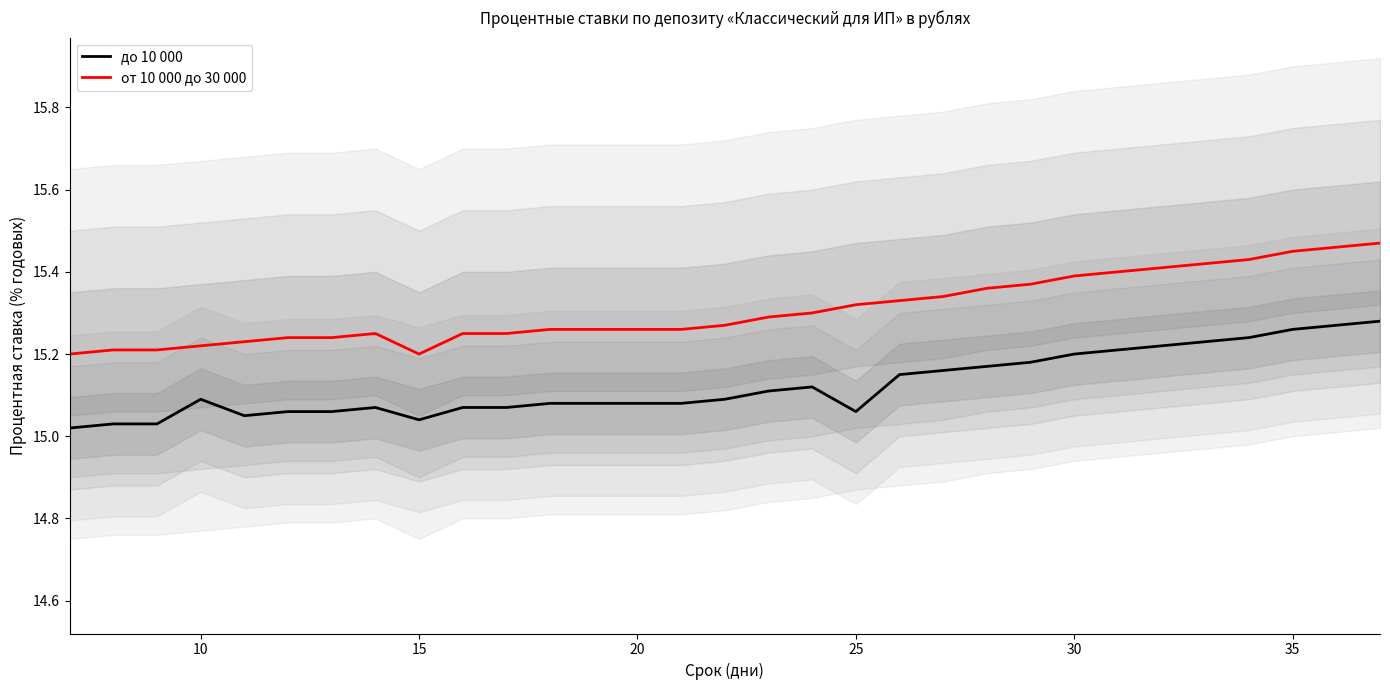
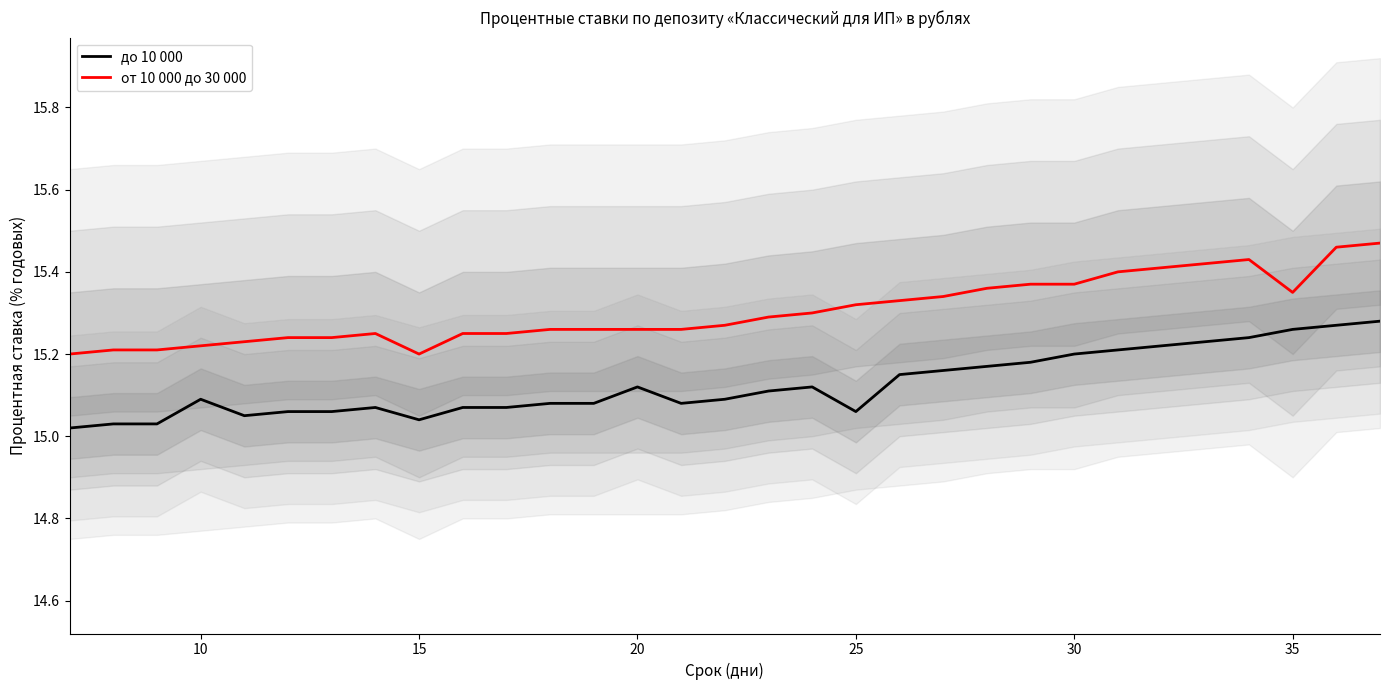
  {
    "до 10 000": {
      "10": 15.09,
      "15": 15.04,
-     "20": 15.08,
+     "20": 15.12,
      "25": 15.06,
      "30": 15.20,
      "35": 15.26
    },
    "от 10 000 до 30 000": {
      "10": 15.22,
      "15": 15.20,
      "20": 15.26,
      "25": 15.32,
-     "30": 15.39,
-     "35": 15.45
+     "30": 15.37,
+     "35": 15.35
    }
  }
